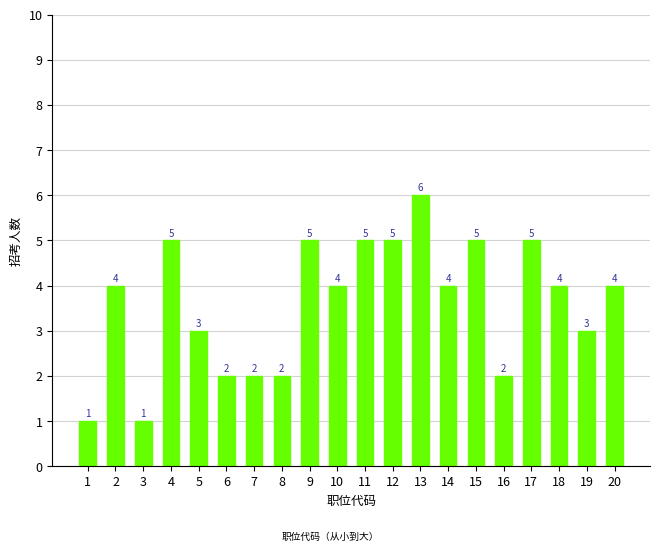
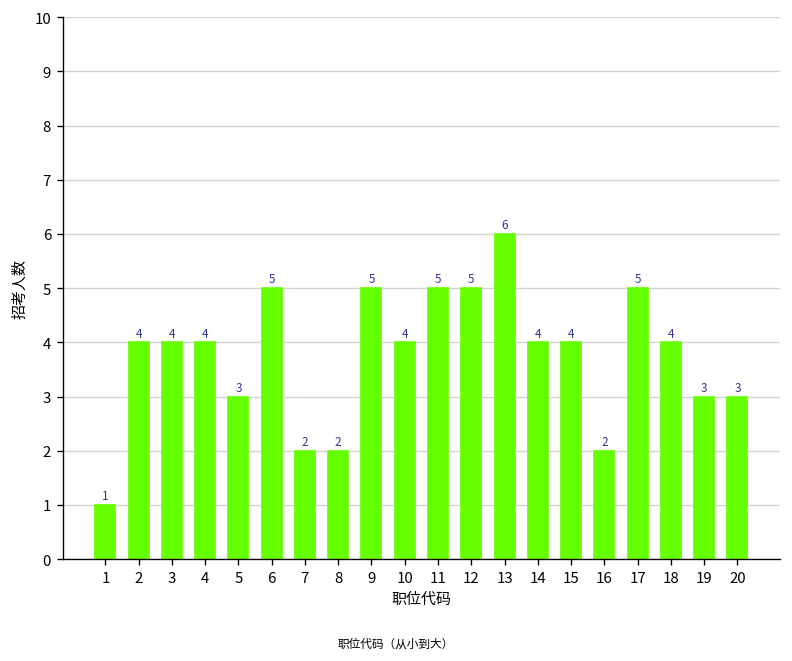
  {
    "1": 1,
    "2": 4,
-   "3": 1,
-   "4": 5,
+   "3": 4,
+   "4": 4,
    "5": 3,
-   "6": 2,
+   "6": 5,
    "7": 2,
    "8": 2,
    "9": 5,
    "10": 4,
    "11": 5,
    "12": 5,
    "13": 6,
    "14": 4,
-   "15": 5,
+   "15": 4,
    "16": 2,
    "17": 5,
    "18": 4,
    "19": 3,
-   "20": 4
+   "20": 3
  }
